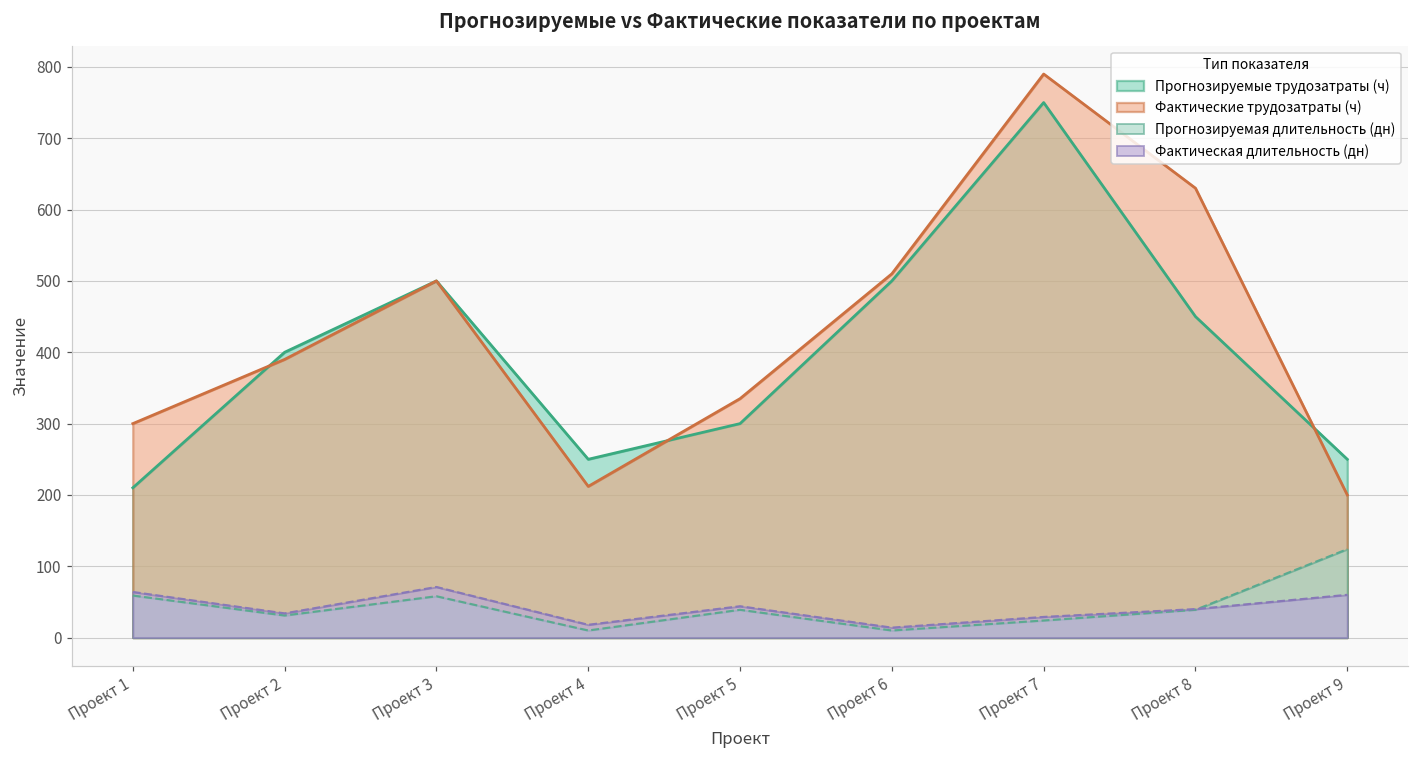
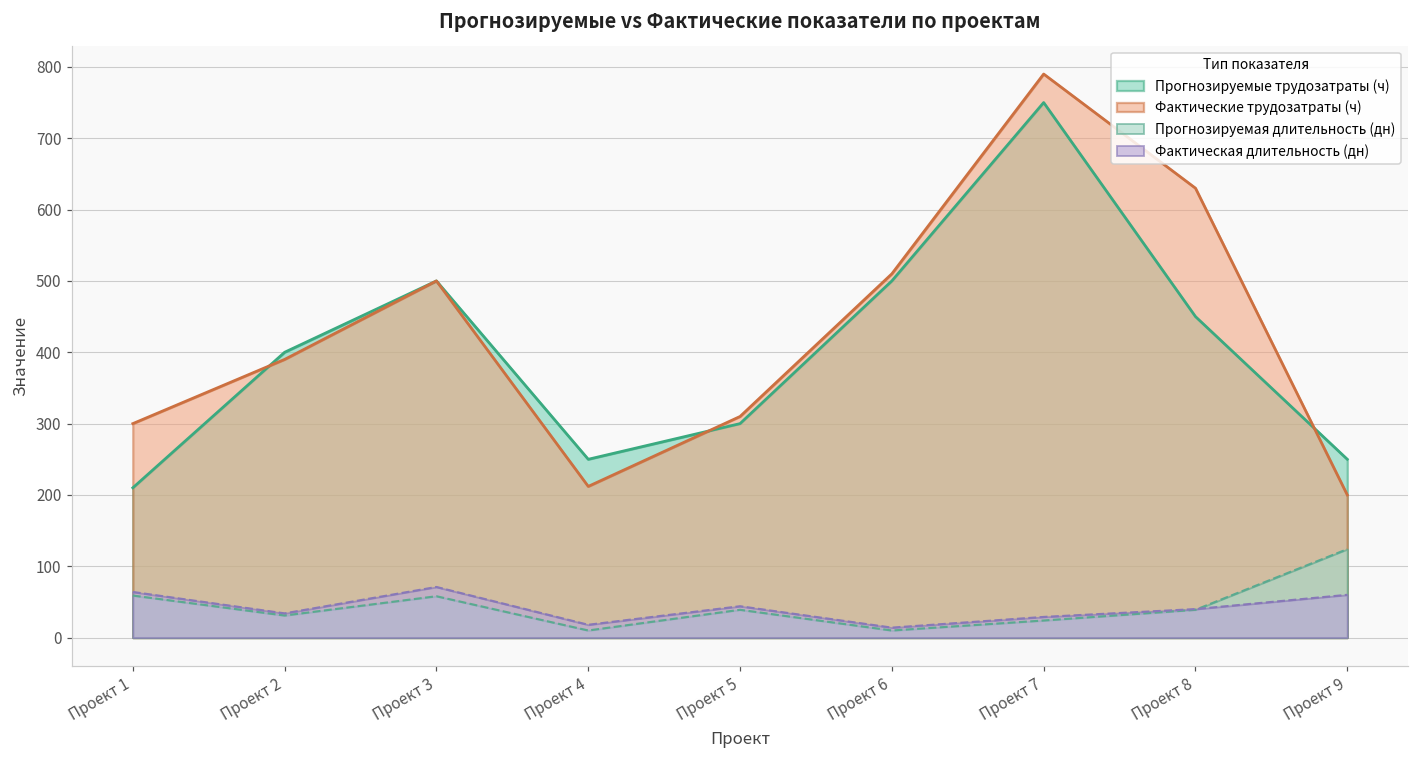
  {
    "Фактические трудозатраты (ч)": {
      "Проект 1": 300,
      "Проект 2": 390,
      "Проект 4": 210,
-     "Проект 5": 340,
+     "Проект 5": 310,
      "Проект 6": 510,
      "Проект 7": 790,
      "Проект 8": 630,
      "Проект 9": 200
    }
  }
